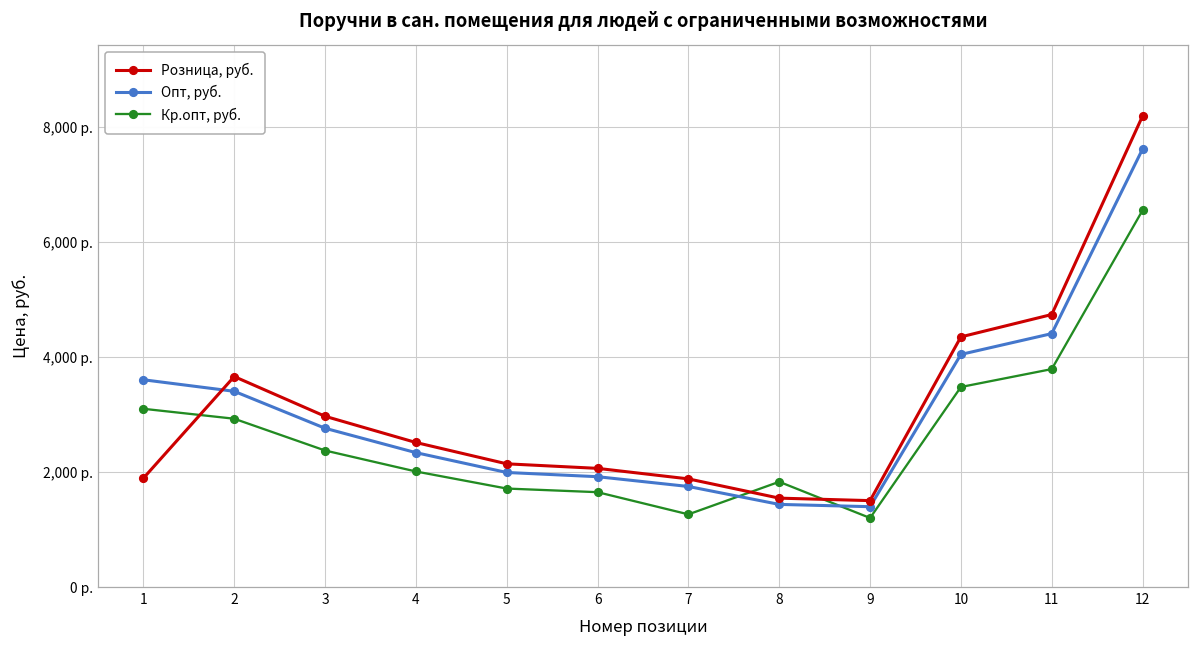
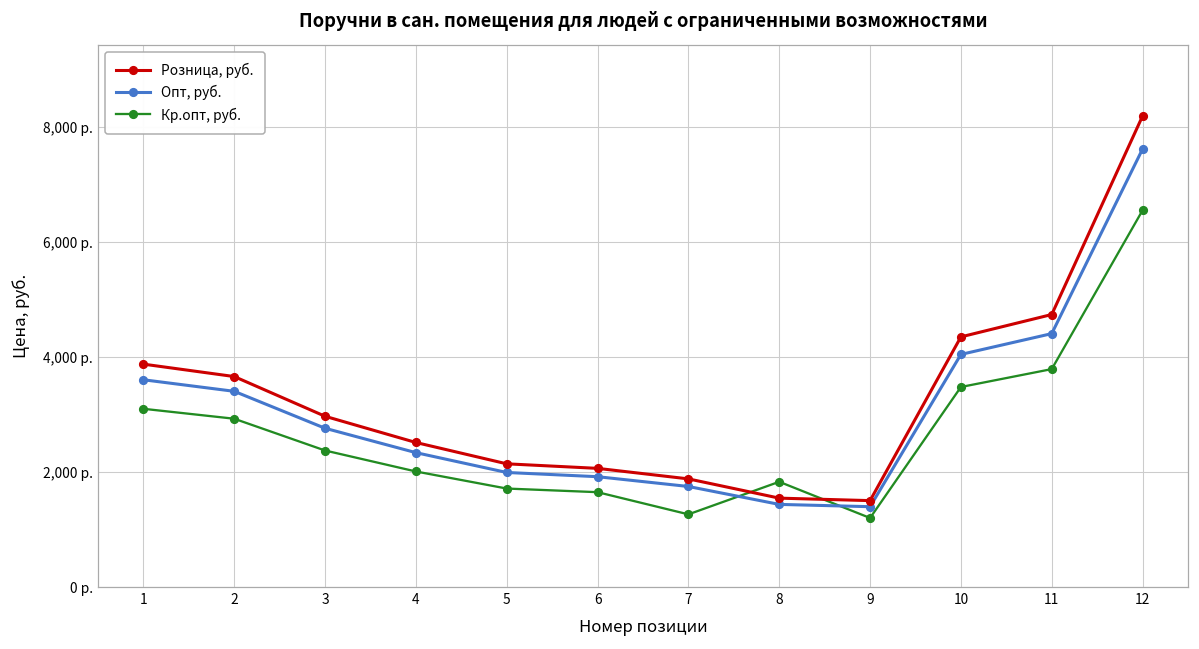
  {
    "Розница, руб.": {
-     "1": "1,900 р.",
+     "1": "3,900 р.",
      "2": "3,700 р.",
      "3": "3,000 р.",
      "4": "2,500 р.",
      "5": "2,200 р.",
      "6": "2,100 р.",
      "7": "1,900 р.",
      "8": "1,600 р.",
      "9": "1,500 р.",
      "10": "4,400 р.",
      "11": "4,700 р.",
      "12": "8,200 р."
    },
    "Опт, руб.": {
      "1": "3,600 р.",
      "2": "3,400 р.",
      "3": "2,800 р.",
      "4": "2,300 р.",
      "5": "2,000 р.",
      "6": "1,900 р.",
      "7": "1,800 р.",
      "8": "1,400 р.",
      "9": "1,400 р.",
      "10": "4,100 р.",
      "11": "4,400 р.",
      "12": "7,600 р."
    },
    "Кр.опт, руб.": {
      "1": "3,100 р.",
      "2": "2,900 р.",
      "3": "2,400 р.",
      "4": "2,000 р.",
      "5": "1,700 р.",
      "6": "1,700 р.",
      "7": "1,300 р.",
      "8": "1,800 р.",
      "9": "1,200 р.",
      "10": "3,500 р.",
      "11": "3,800 р.",
      "12": "6,600 р."
    }
  }
